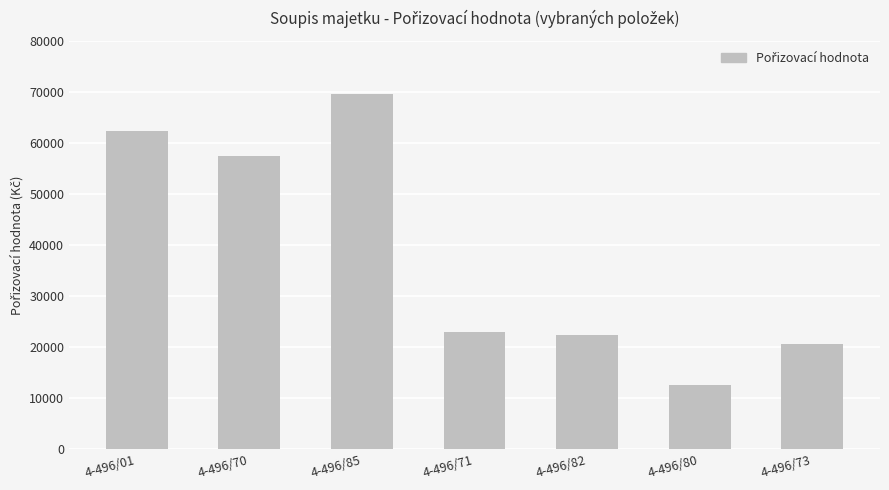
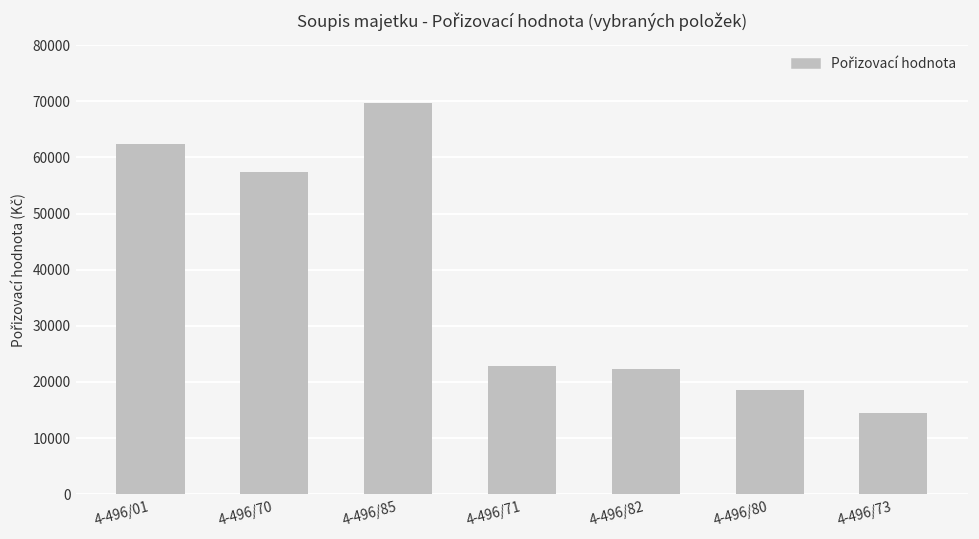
  {
    "4-496/01": 62000,
    "4-496/70": 57000,
    "4-496/85": 70000,
    "4-496/71": 23000,
    "4-496/82": 22000,
-   "4-496/80": 13000,
-   "4-496/73": 21000
+   "4-496/80": 19000,
+   "4-496/73": 14000
  }
